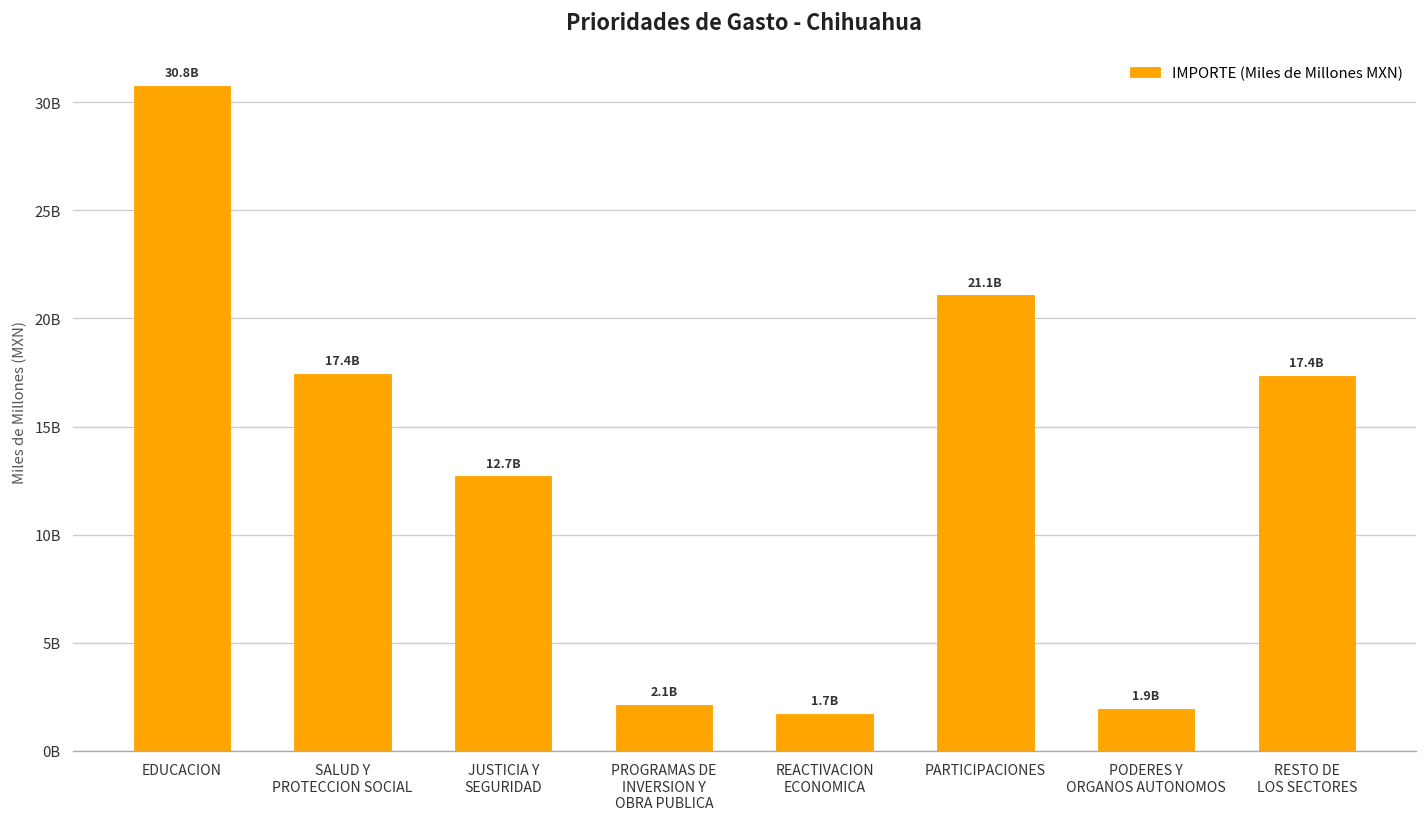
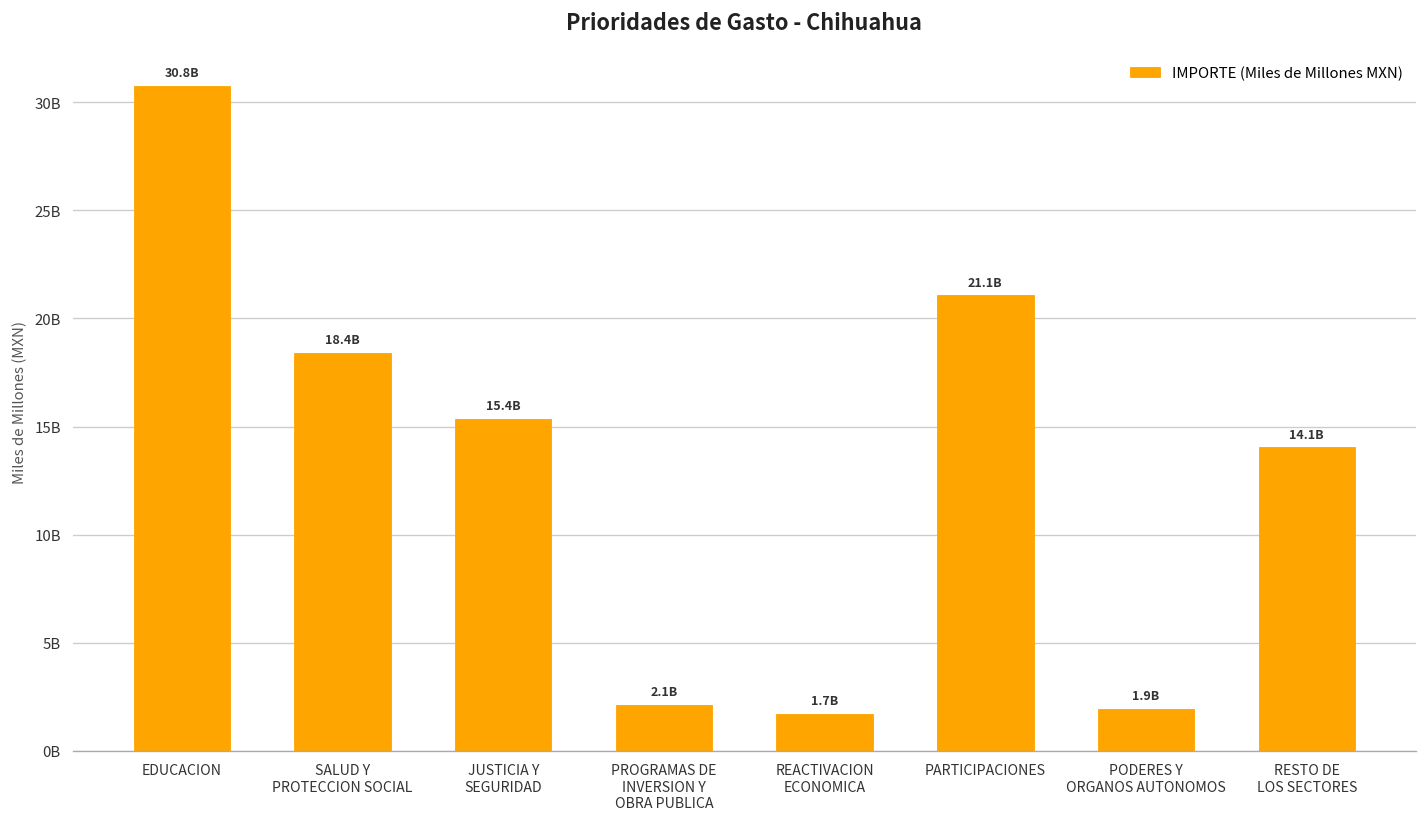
  {
    "EDUCACION": "30.8B",
-   "SALUD Y PROTECCION SOCIAL": "17.4B",
-   "JUSTICIA Y SEGURIDAD": "12.7B",
+   "SALUD Y PROTECCION SOCIAL": "18.4B",
+   "JUSTICIA Y SEGURIDAD": "15.4B",
    "PROGRAMAS DE INVERSION Y OBRA PUBLICA": "2.1B",
    "REACTIVACION ECONOMICA": "1.7B",
    "PARTICIPACIONES": "21.1B",
    "PODERES Y ORGANOS AUTONOMOS": "1.9B",
-   "RESTO DE LOS SECTORES": "17.4B"
+   "RESTO DE LOS SECTORES": "14.1B"
  }
